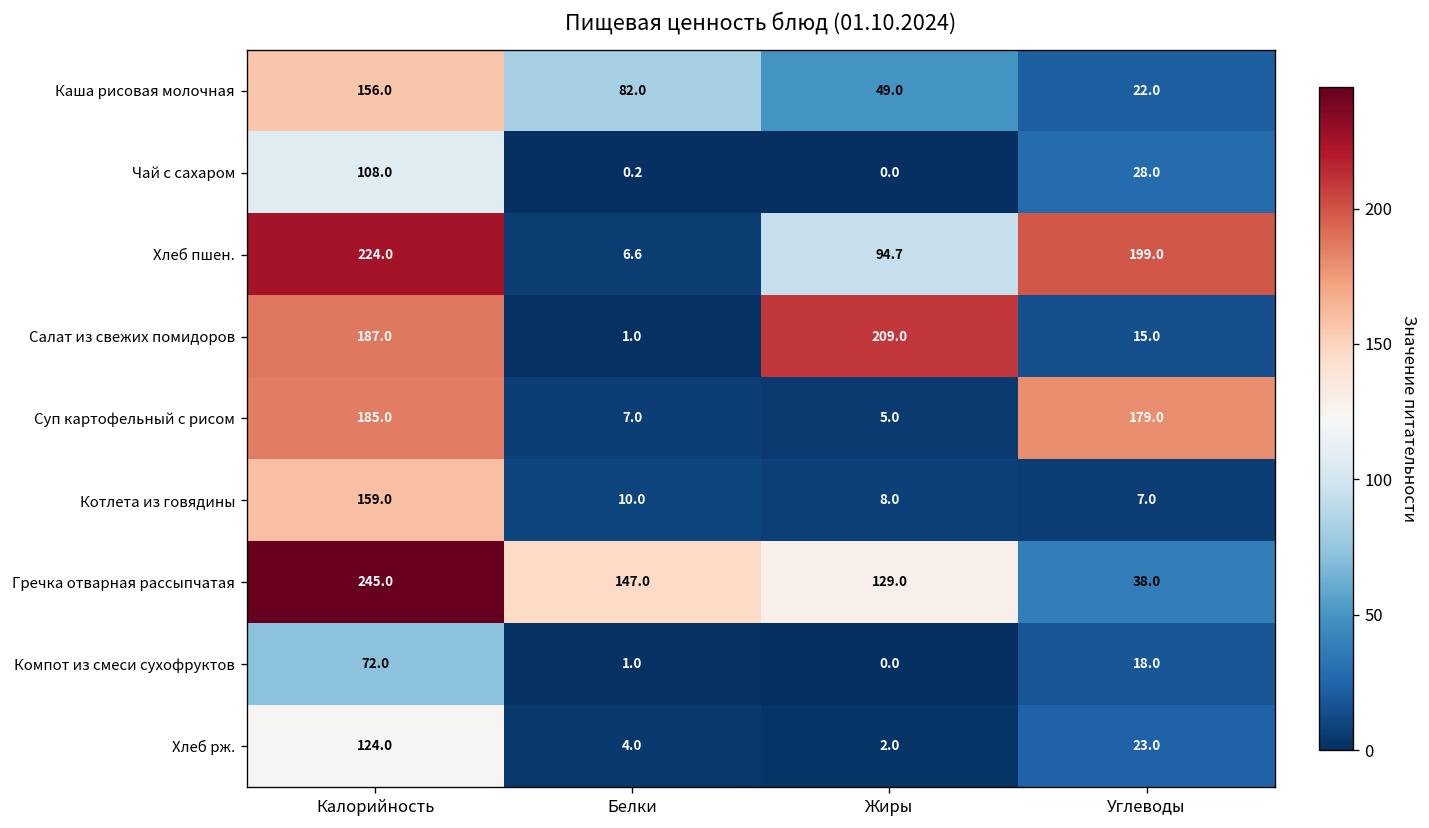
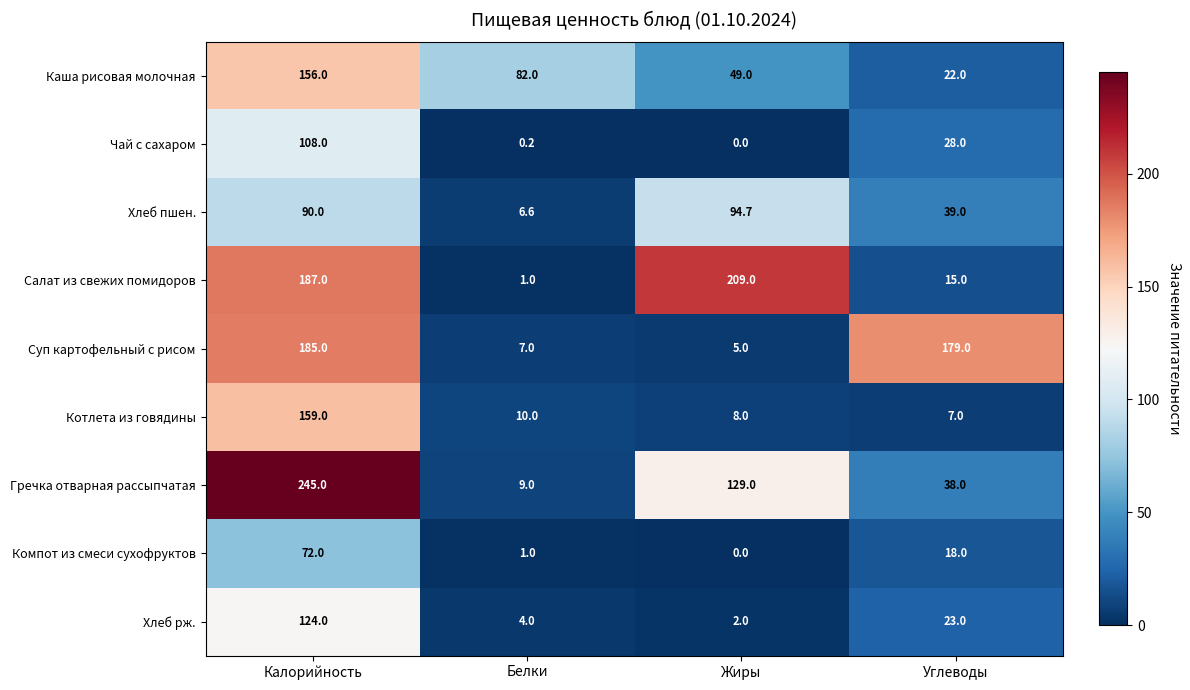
  {
    "Каша рисовая молочная": {
      "Калорийность": 156.0,
      "Белки": 82.0,
      "Жиры": 49.0,
      "Углеводы": 22.0
    },
    "Чай с сахаром": {
      "Калорийность": 108.0,
      "Белки": 0.2,
      "Жиры": 0.0,
      "Углеводы": 28.0
    },
    "Хлеб пшен.": {
-     "Калорийность": 224.0,
+     "Калорийность": 90.0,
      "Белки": 6.6,
      "Жиры": 94.7,
-     "Углеводы": 199.0
+     "Углеводы": 39.0
    },
    "Салат из свежих помидоров": {
      "Калорийность": 187.0,
      "Белки": 1.0,
      "Жиры": 209.0,
      "Углеводы": 15.0
    },
    "Суп картофельный с рисом": {
      "Калорийность": 185.0,
      "Белки": 7.0,
      "Жиры": 5.0,
      "Углеводы": 179.0
    },
    "Котлета из говядины": {
      "Калорийность": 159.0,
      "Белки": 10.0,
      "Жиры": 8.0,
      "Углеводы": 7.0
    },
    "Гречка отварная рассыпчатая": {
      "Калорийность": 245.0,
-     "Белки": 147.0,
+     "Белки": 9.0,
      "Жиры": 129.0,
      "Углеводы": 38.0
    },
    "Компот из смеси сухофруктов": {
      "Калорийность": 72.0,
      "Белки": 1.0,
      "Жиры": 0.0,
      "Углеводы": 18.0
    },
    "Хлеб рж.": {
      "Калорийность": 124.0,
      "Белки": 4.0,
      "Жиры": 2.0,
      "Углеводы": 23.0
    }
  }
